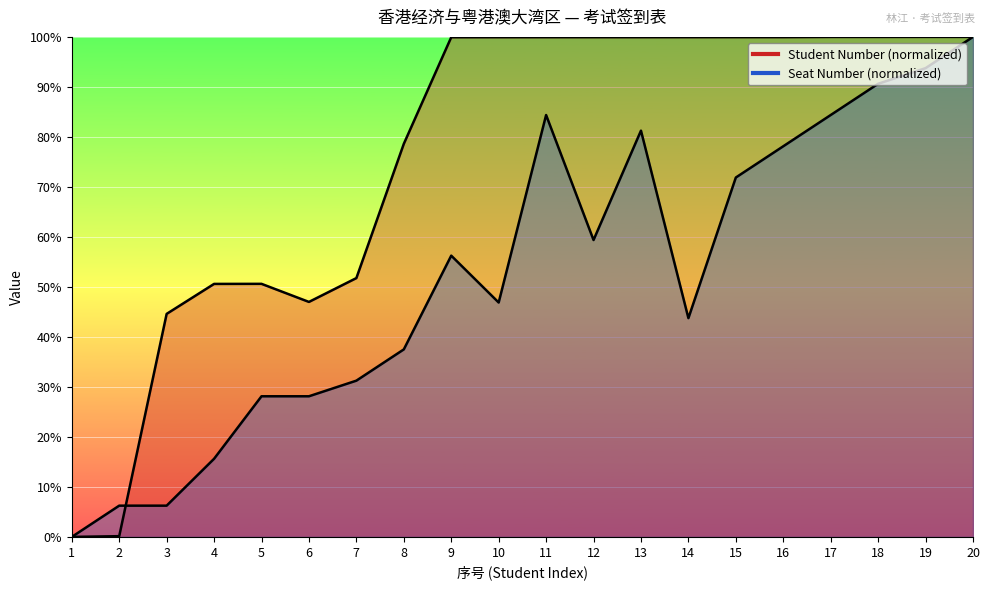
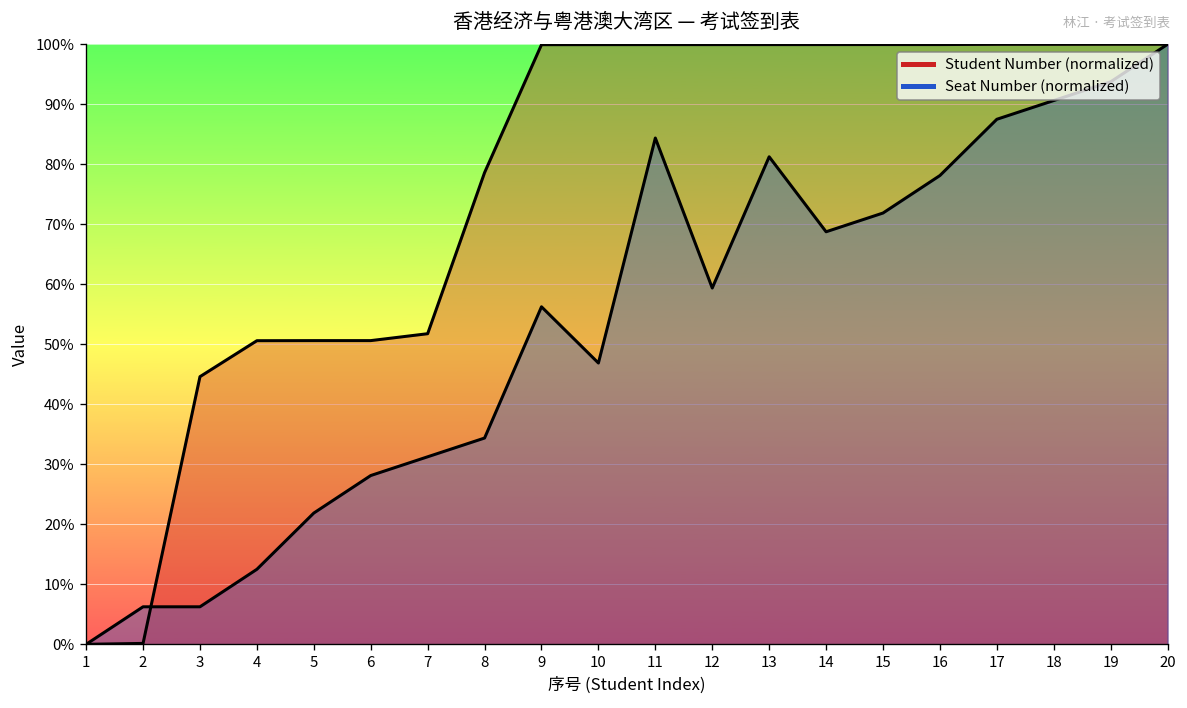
  {
    "Student Number (normalized)": {
      "2": "0%",
      "3": "45%",
      "4": "51%",
      "5": "51%",
-     "6": "47%",
+     "6": "51%",
      "7": "52%",
      "8": "79%",
      "9": "100%",
      "10": "100%",
      "11": "100%",
      "12": "100%",
      "13": "100%",
      "14": "100%",
      "15": "100%",
      "16": "100%",
      "17": "100%",
      "18": "100%",
      "19": "100%"
    },
    "Seat Number (normalized)": {
      "2": "6%",
      "3": "6%",
-     "4": "16%",
-     "5": "28%",
+     "4": "13%",
+     "5": "22%",
      "6": "28%",
      "7": "31%",
-     "8": "38%",
+     "8": "34%",
      "9": "56%",
      "10": "47%",
      "11": "84%",
      "12": "59%",
      "13": "81%",
-     "14": "44%",
+     "14": "69%",
      "15": "72%",
      "16": "78%",
-     "17": "84%"
+     "17": "88%"
    }
  }
